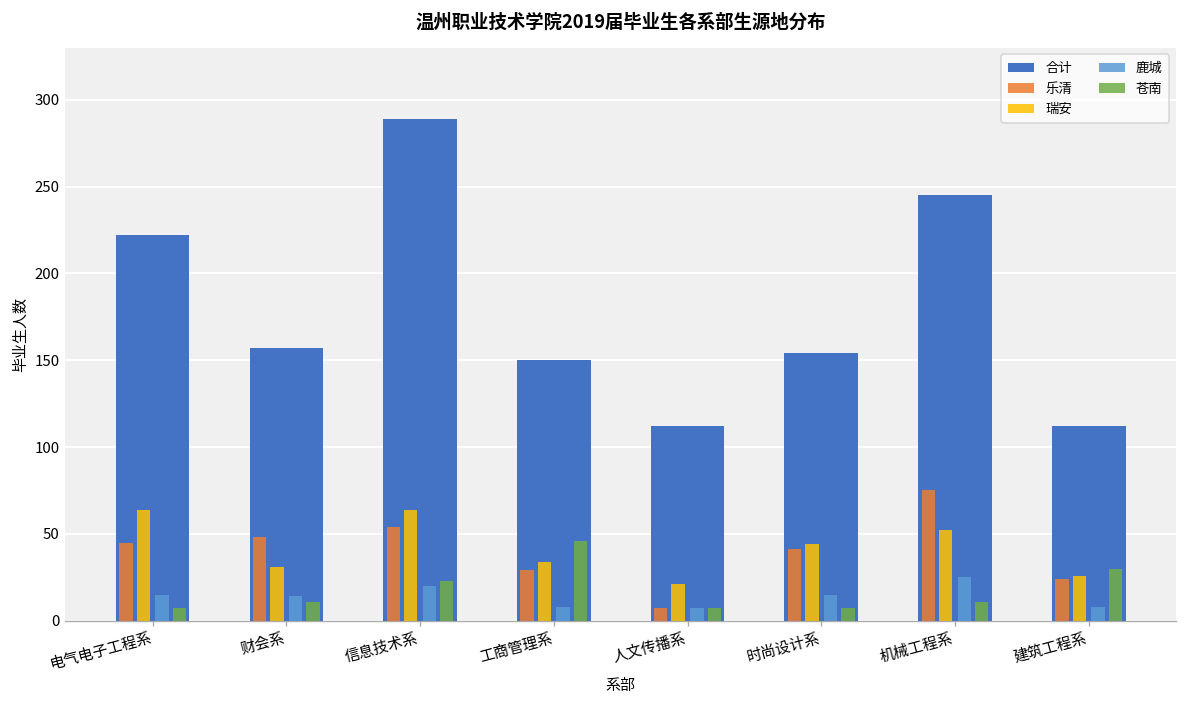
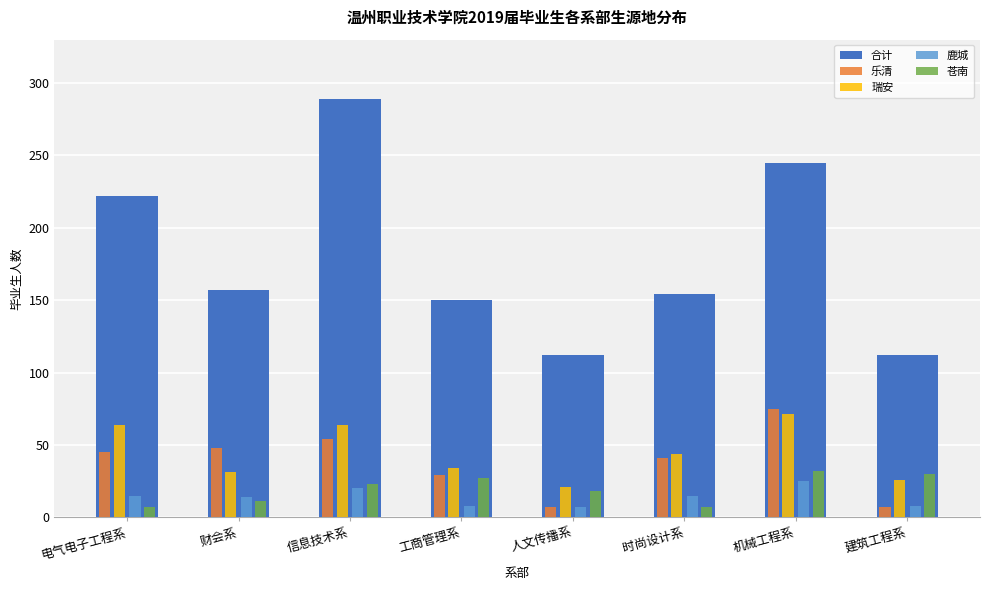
  {
    "乐清": {
-     "建筑工程系": 24
+     "建筑工程系": 7
    },
    "瑞安": {
-     "机械工程系": 52
+     "机械工程系": 71
    },
    "苍南": {
-     "工商管理系": 46,
-     "人文传播系": 7,
-     "机械工程系": 11
+     "工商管理系": 27,
+     "人文传播系": 18,
+     "机械工程系": 32
    }
  }
